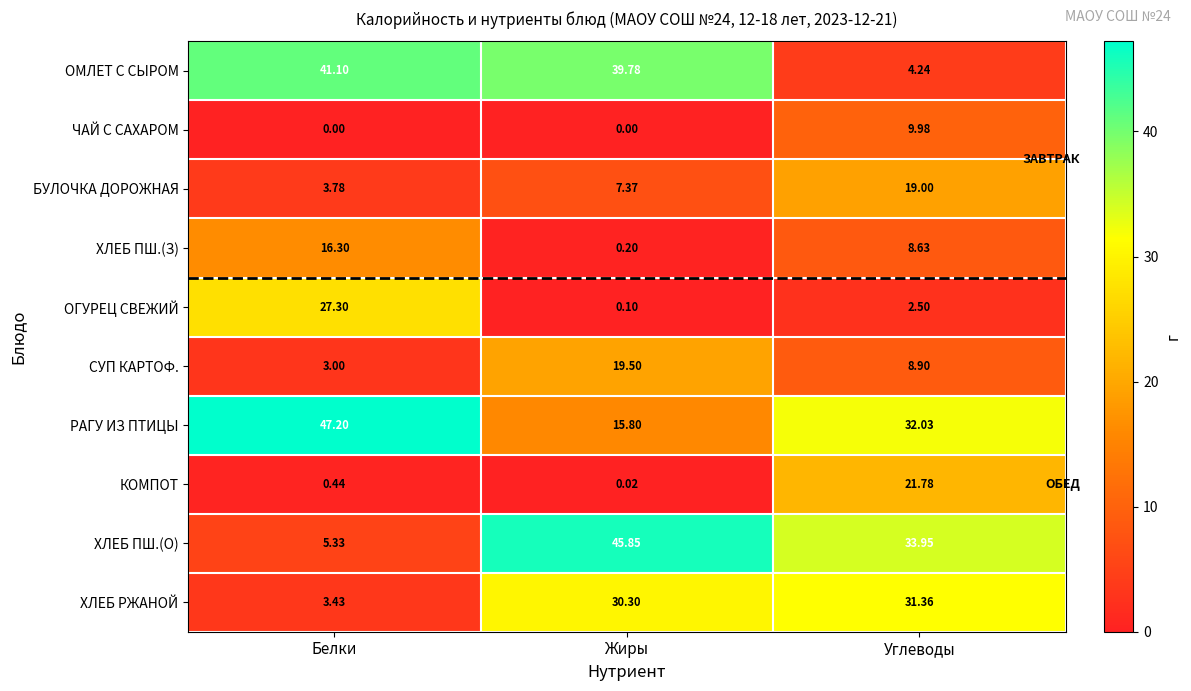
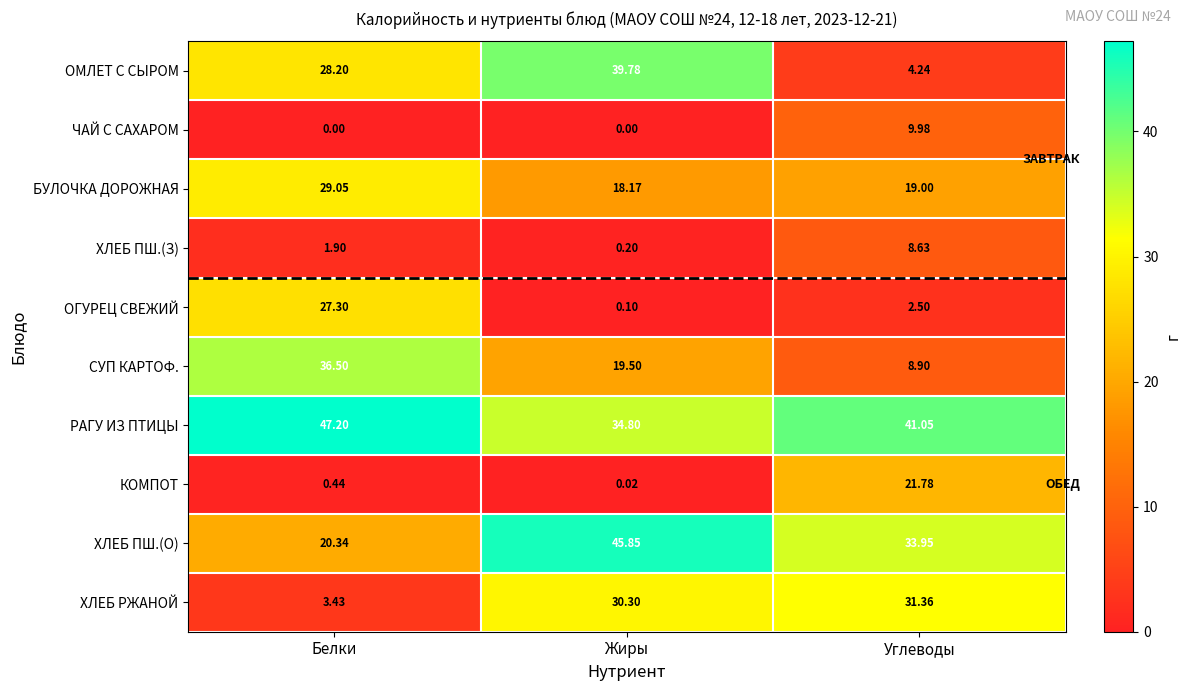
  {
    "ОМЛЕТ С СЫРОМ": {
-     "Белки": 41.10,
+     "Белки": 28.20,
      "Жиры": 39.78,
      "Углеводы": 4.24
    },
    "ЧАЙ С САХАРОМ": {
      "Белки": 0.00,
      "Жиры": 0.00
    },
    "БУЛОЧКА ДОРОЖНАЯ": {
-     "Белки": 3.78,
-     "Жиры": 7.37
+     "Белки": 29.05,
+     "Жиры": 18.17
    },
    "ХЛЕБ ПШ.(З)": {
-     "Белки": 16.30,
+     "Белки": 1.90,
      "Жиры": 0.20,
      "Углеводы": 8.63
    },
    "ОГУРЕЦ СВЕЖИЙ": {
      "Белки": 27.30,
      "Жиры": 0.10,
      "Углеводы": 2.50
    },
    "СУП КАРТОФ.": {
-     "Белки": 3.00,
+     "Белки": 36.50,
      "Жиры": 19.50,
      "Углеводы": 8.90
    },
    "РАГУ ИЗ ПТИЦЫ": {
      "Белки": 47.20,
-     "Жиры": 15.80,
-     "Углеводы": 32.03
+     "Жиры": 34.80,
+     "Углеводы": 41.05
    },
    "КОМПОТ": {
      "Белки": 0.44,
      "Жиры": 0.02
    },
    "ХЛЕБ ПШ.(О)": {
-     "Белки": 5.33,
+     "Белки": 20.34,
      "Жиры": 45.85,
      "Углеводы": 33.95
    },
    "ХЛЕБ РЖАНОЙ": {
      "Белки": 3.43,
      "Жиры": 30.30,
      "Углеводы": 31.36
    }
  }
